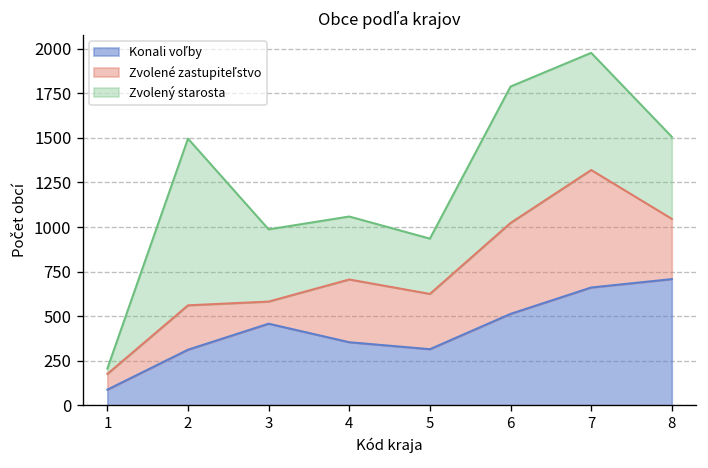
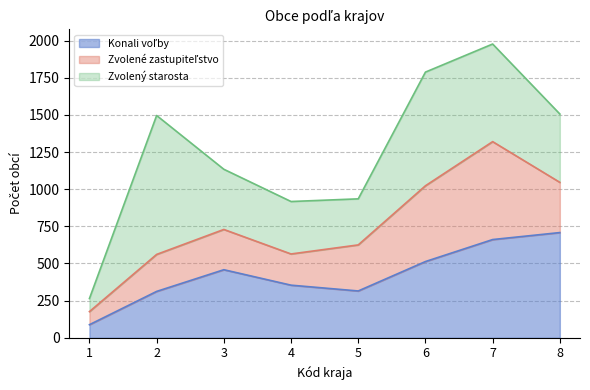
  {
    "Konali voľby": {
      "1": 90,
      "2": 310,
      "3": 460,
      "4": 350,
      "5": 320,
      "6": 510,
      "7": 660,
      "8": 710
    },
    "Zvolené zastupiteľstvo": {
      "1": 90,
      "2": 250,
-     "3": 120,
-     "4": 350,
+     "3": 270,
+     "4": 210,
      "5": 310,
      "6": 510,
      "7": 660,
      "8": 340
    },
    "Zvolený starosta": {
-     "1": 30,
+     "1": 90,
      "2": 940,
      "3": 410,
      "4": 350,
      "5": 310,
      "6": 770,
      "7": 660,
      "8": 460
    }
  }
